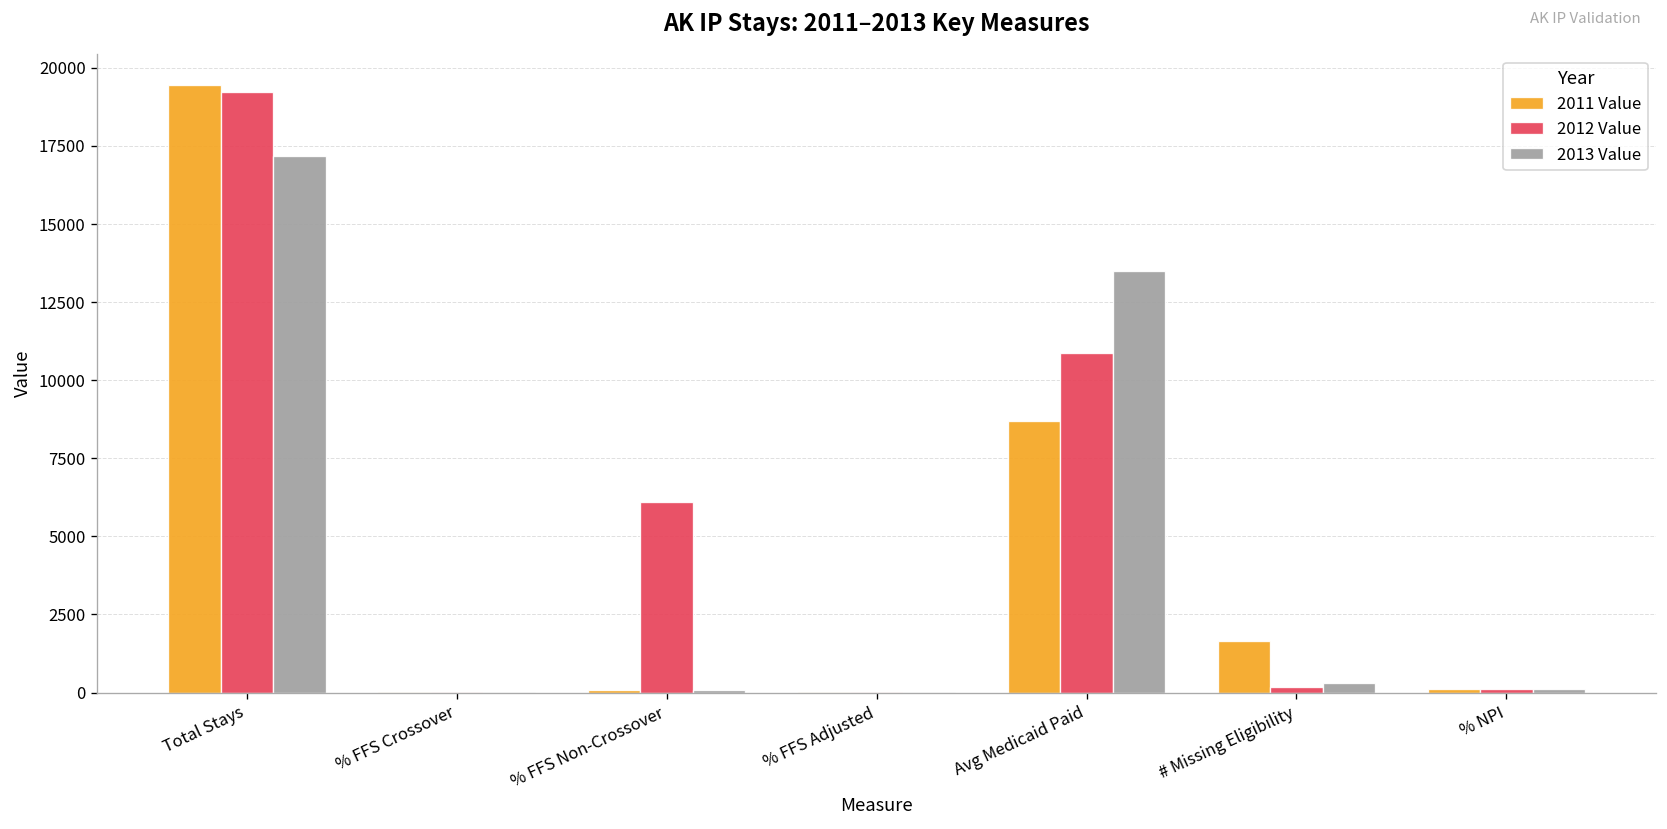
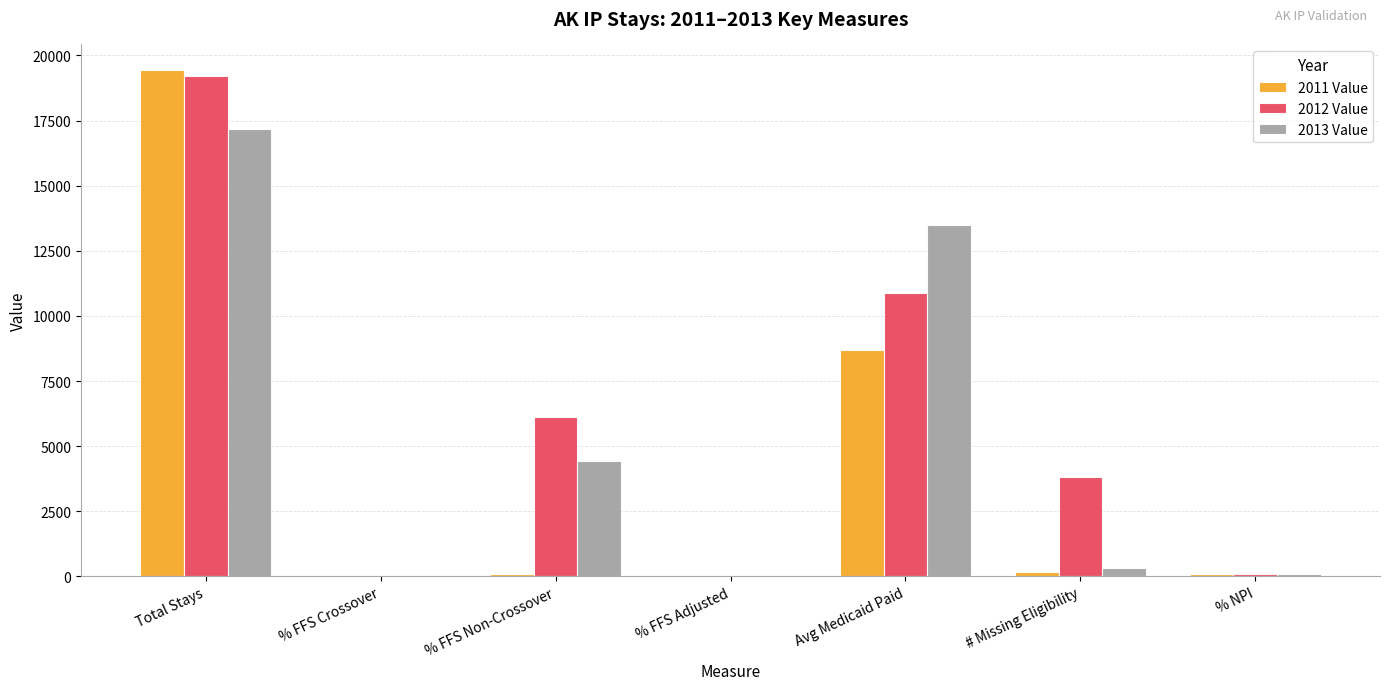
  {
    "2011 Value": {
      "Total Stays": 19500,
      "Avg Medicaid Paid": 8700,
-     "# Missing Eligibility": 1700,
+     "# Missing Eligibility": 200,
      "% NPI": 100
    },
    "2012 Value": {
      "Total Stays": 19200,
      "% FFS Non-Crossover": 6100,
      "Avg Medicaid Paid": 10900,
-     "# Missing Eligibility": 200,
+     "# Missing Eligibility": 3800,
      "% NPI": 100
    },
    "2013 Value": {
      "Total Stays": 17200,
-     "% FFS Non-Crossover": 100,
+     "% FFS Non-Crossover": 4400,
      "Avg Medicaid Paid": 13500,
      "# Missing Eligibility": 300,
      "% NPI": 100
    }
  }
